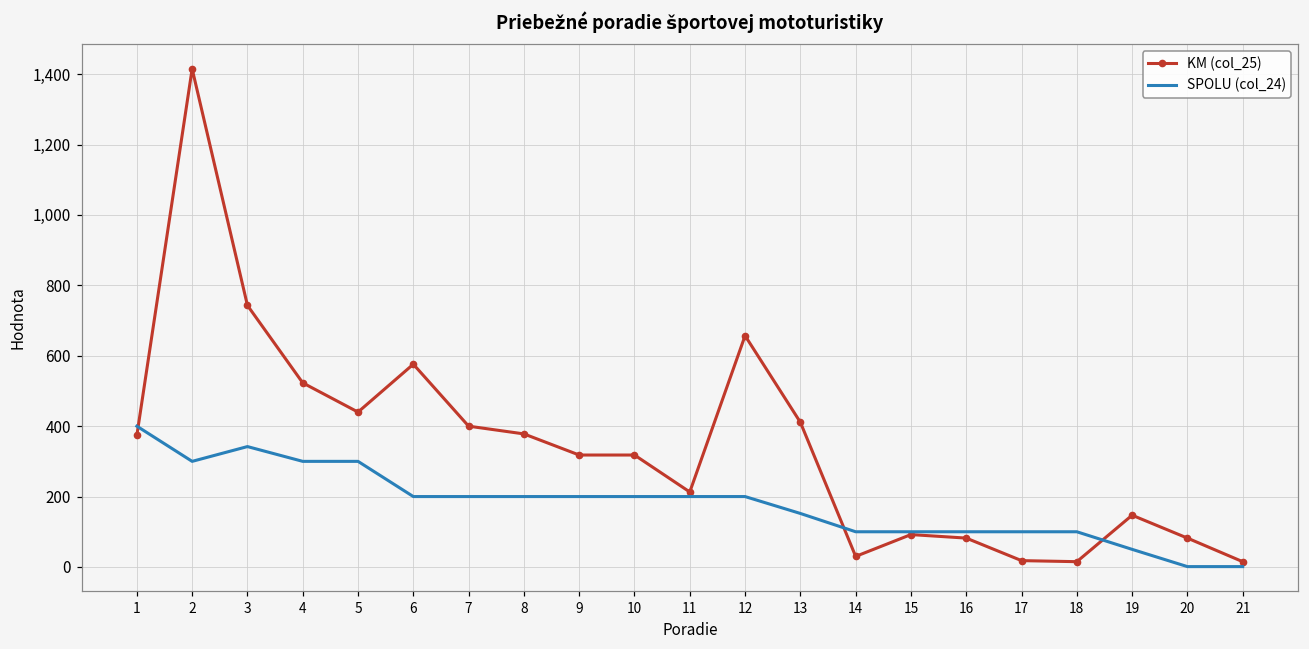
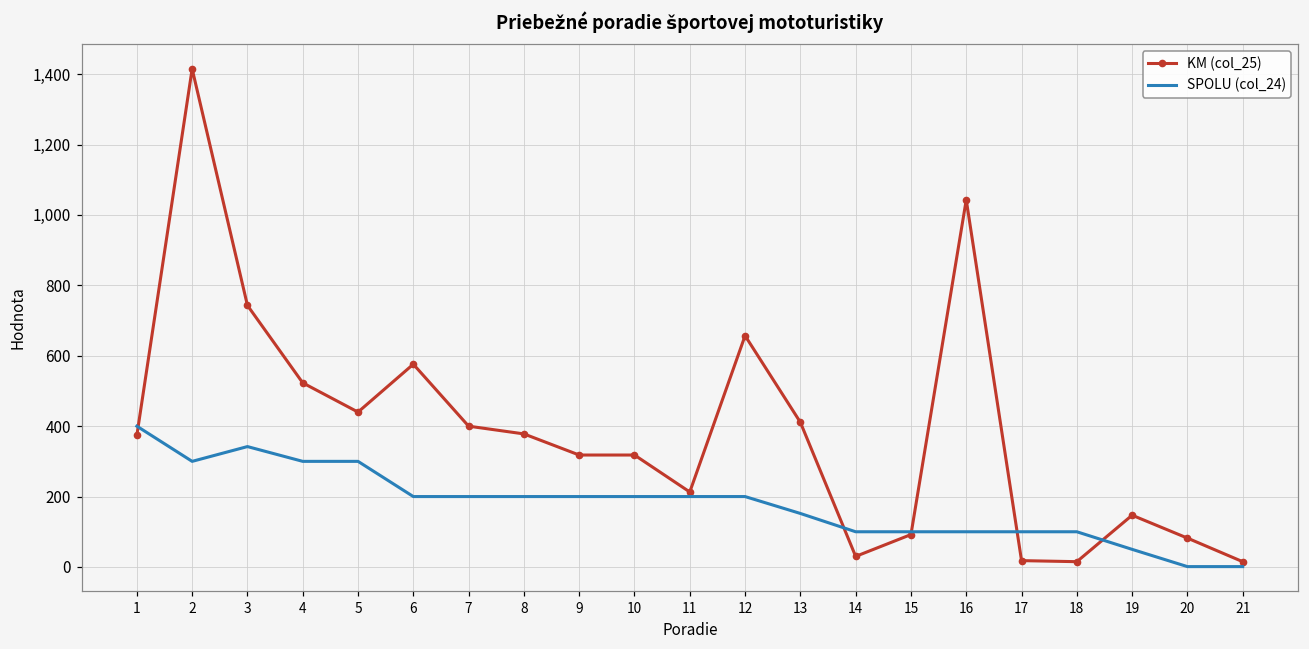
  {
    "KM (col_25)": {
      "1": "370",
      "2": "1,420",
      "3": "740",
      "4": "520",
      "5": "440",
      "6": "580",
      "7": "400",
      "8": "380",
      "9": "320",
      "10": "320",
      "11": "210",
      "12": "660",
      "13": "410",
      "14": "30",
      "15": "90",
-     "16": "80",
+     "16": "1,040",
      "17": "20",
      "18": "20",
      "19": "150",
      "20": "80",
      "21": "20"
    },
    "SPOLU (col_24)": {
      "1": "400",
      "2": "300",
      "3": "340",
      "4": "300",
      "5": "300",
      "6": "200",
      "7": "200",
      "8": "200",
      "9": "200",
      "10": "200",
      "11": "200",
      "12": "200",
      "13": "150",
      "14": "100",
      "15": "100",
      "16": "100",
      "17": "100",
      "18": "100",
      "19": "50",
      "20": "0",
      "21": "0"
    }
  }
